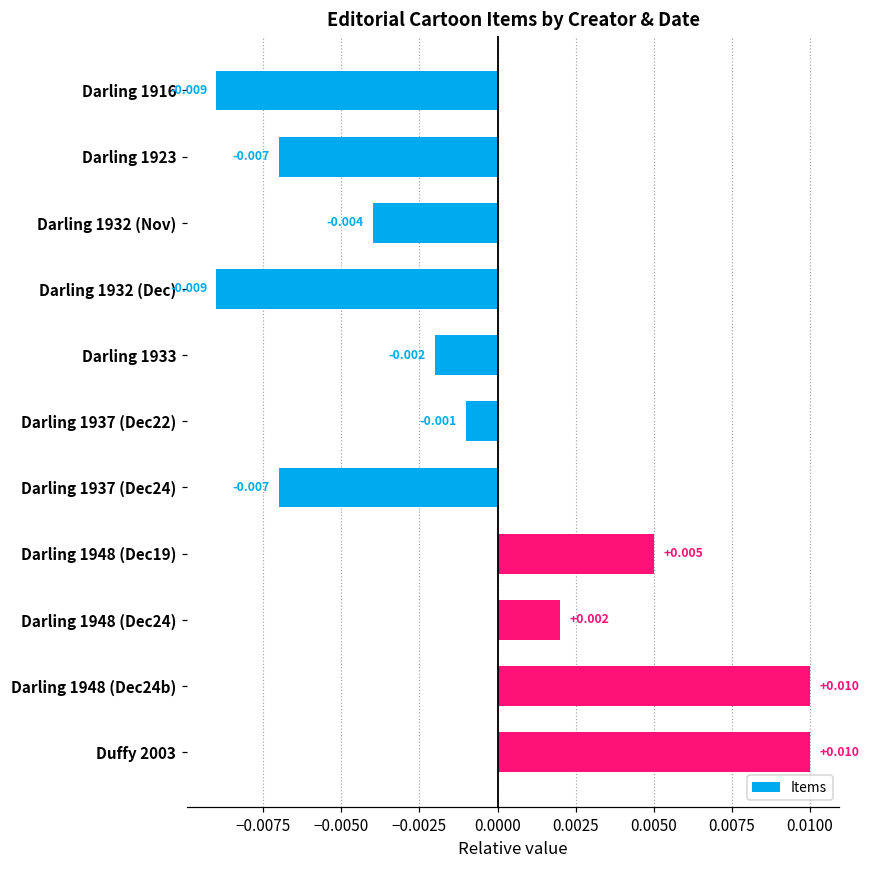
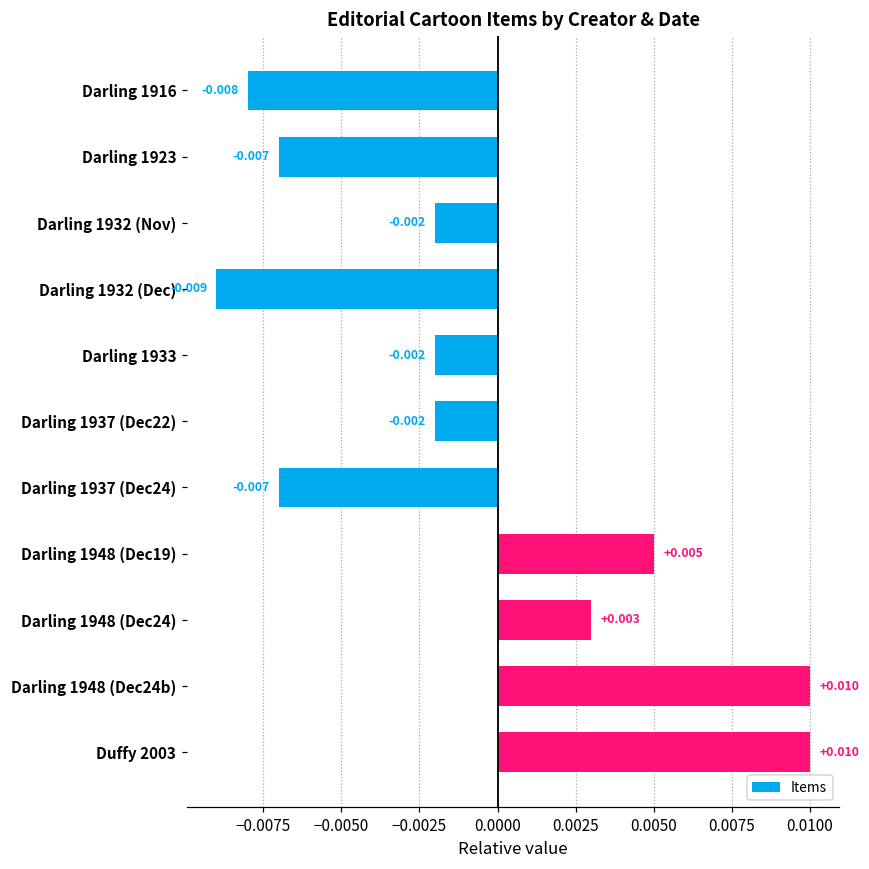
  {
-   "Darling 1916": "-0.009",
+   "Darling 1916": "-0.008",
    "Darling 1923": "-0.007",
-   "Darling 1932 (Nov)": "-0.004",
+   "Darling 1932 (Nov)": "-0.002",
    "Darling 1932 (Dec)": "-0.009",
    "Darling 1933": "-0.002",
-   "Darling 1937 (Dec22)": "-0.001",
+   "Darling 1937 (Dec22)": "-0.002",
    "Darling 1937 (Dec24)": "-0.007",
    "Darling 1948 (Dec19)": "+0.005",
-   "Darling 1948 (Dec24)": "+0.002",
+   "Darling 1948 (Dec24)": "+0.003",
    "Darling 1948 (Dec24b)": "+0.010",
    "Duffy 2003": "+0.010"
  }
